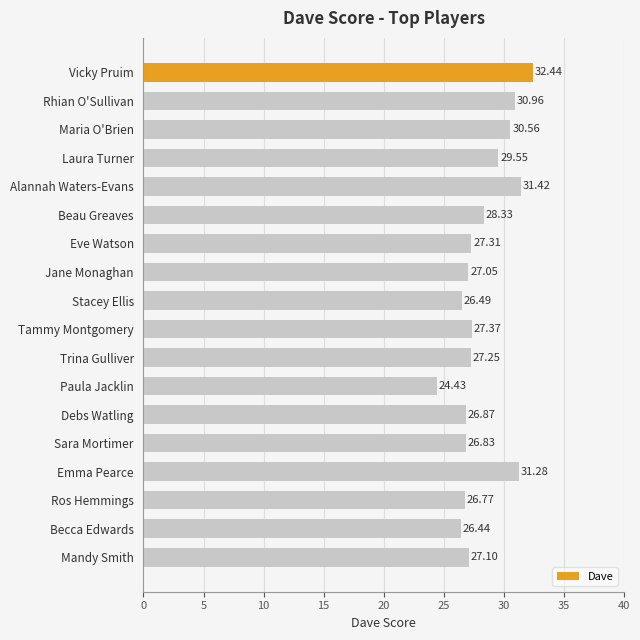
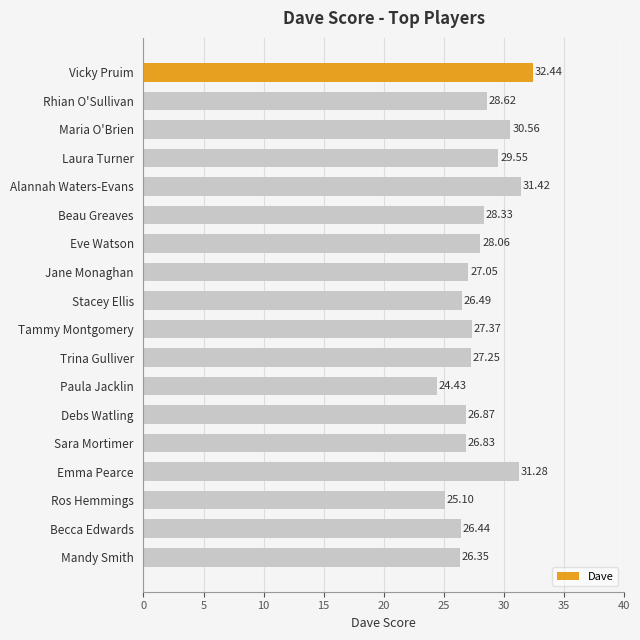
  {
    "Vicky Pruim": 32.44,
-   "Rhian O'Sullivan": 30.96,
+   "Rhian O'Sullivan": 28.62,
    "Maria O'Brien": 30.56,
    "Laura Turner": 29.55,
    "Alannah Waters-Evans": 31.42,
    "Beau Greaves": 28.33,
-   "Eve Watson": 27.31,
+   "Eve Watson": 28.06,
    "Jane Monaghan": 27.05,
    "Stacey Ellis": 26.49,
    "Tammy Montgomery": 27.37,
    "Trina Gulliver": 27.25,
    "Paula Jacklin": 24.43,
    "Debs Watling": 26.87,
    "Sara Mortimer": 26.83,
    "Emma Pearce": 31.28,
-   "Ros Hemmings": 26.77,
+   "Ros Hemmings": 25.10,
    "Becca Edwards": 26.44,
-   "Mandy Smith": 27.10
+   "Mandy Smith": 26.35
  }
